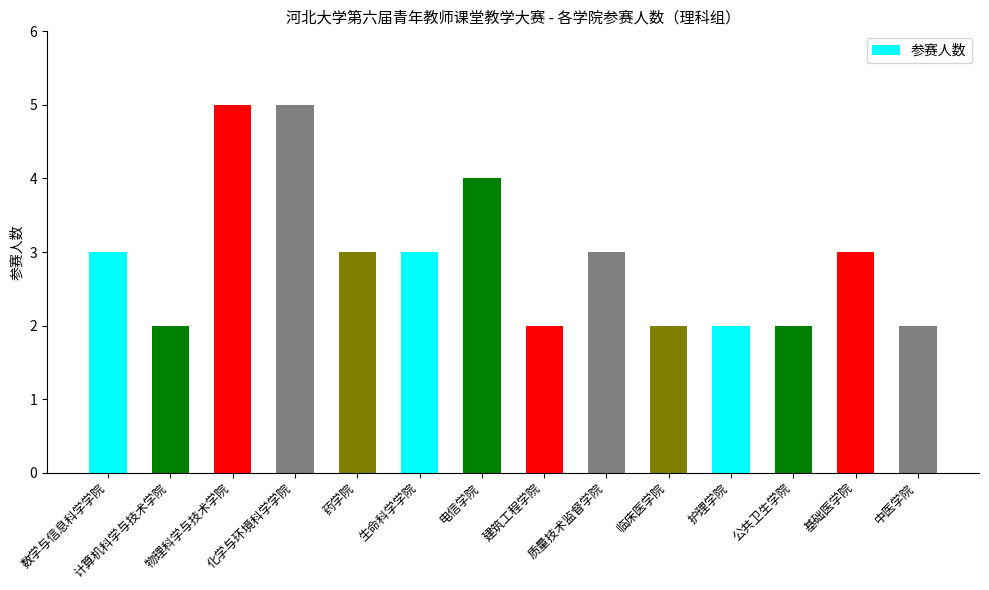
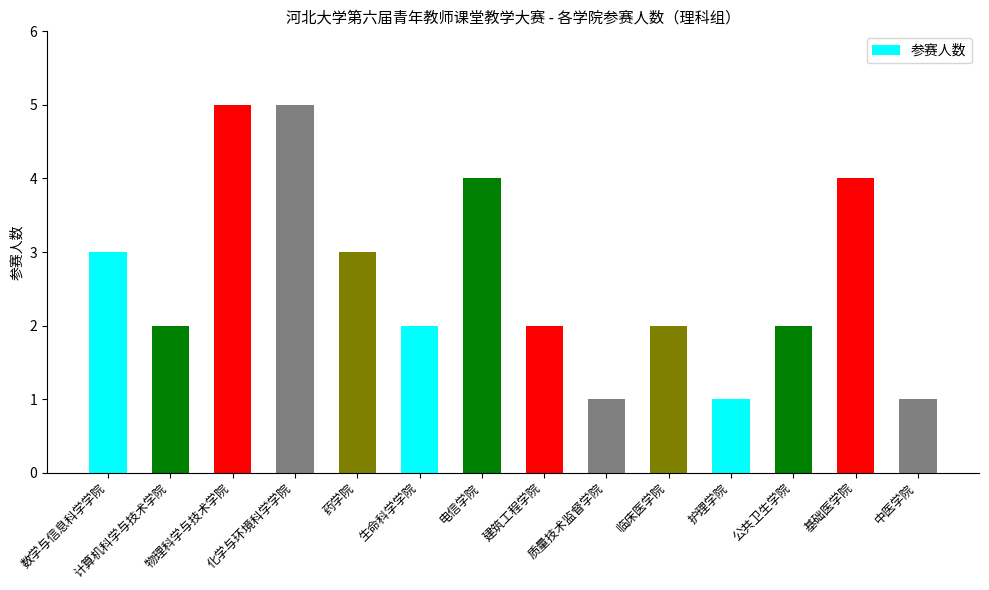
  {
    "数学与信息科学学院": 3,
    "计算机科学与技术学院": 2,
    "物理科学与技术学院": 5,
    "化学与环境科学学院": 5,
    "药学院": 3,
-   "生命科学学院": 3,
+   "生命科学学院": 2,
    "电信学院": 4,
    "建筑工程学院": 2,
-   "质量技术监督学院": 3,
+   "质量技术监督学院": 1,
    "临床医学院": 2,
-   "护理学院": 2,
+   "护理学院": 1,
    "公共卫生学院": 2,
-   "基础医学院": 3,
-   "中医学院": 2
+   "基础医学院": 4,
+   "中医学院": 1
  }
